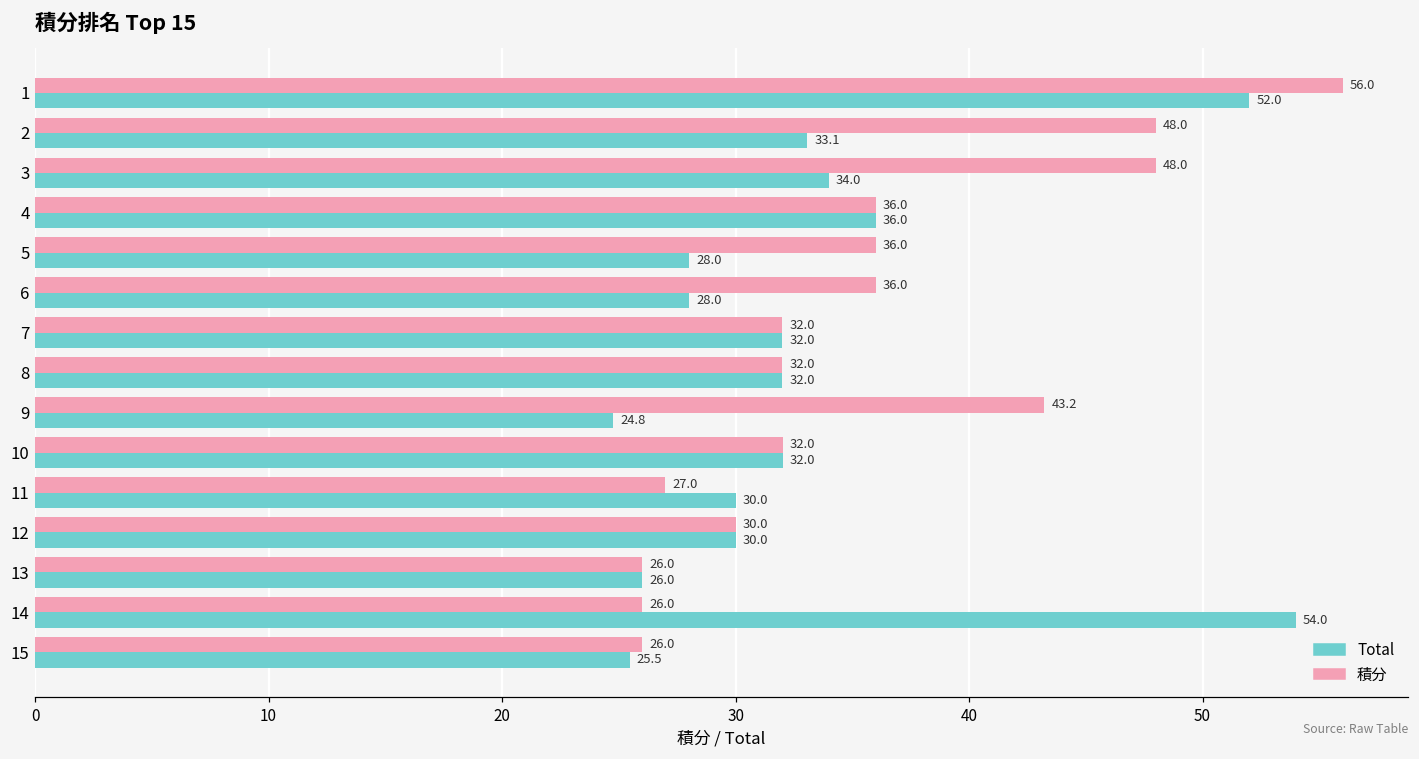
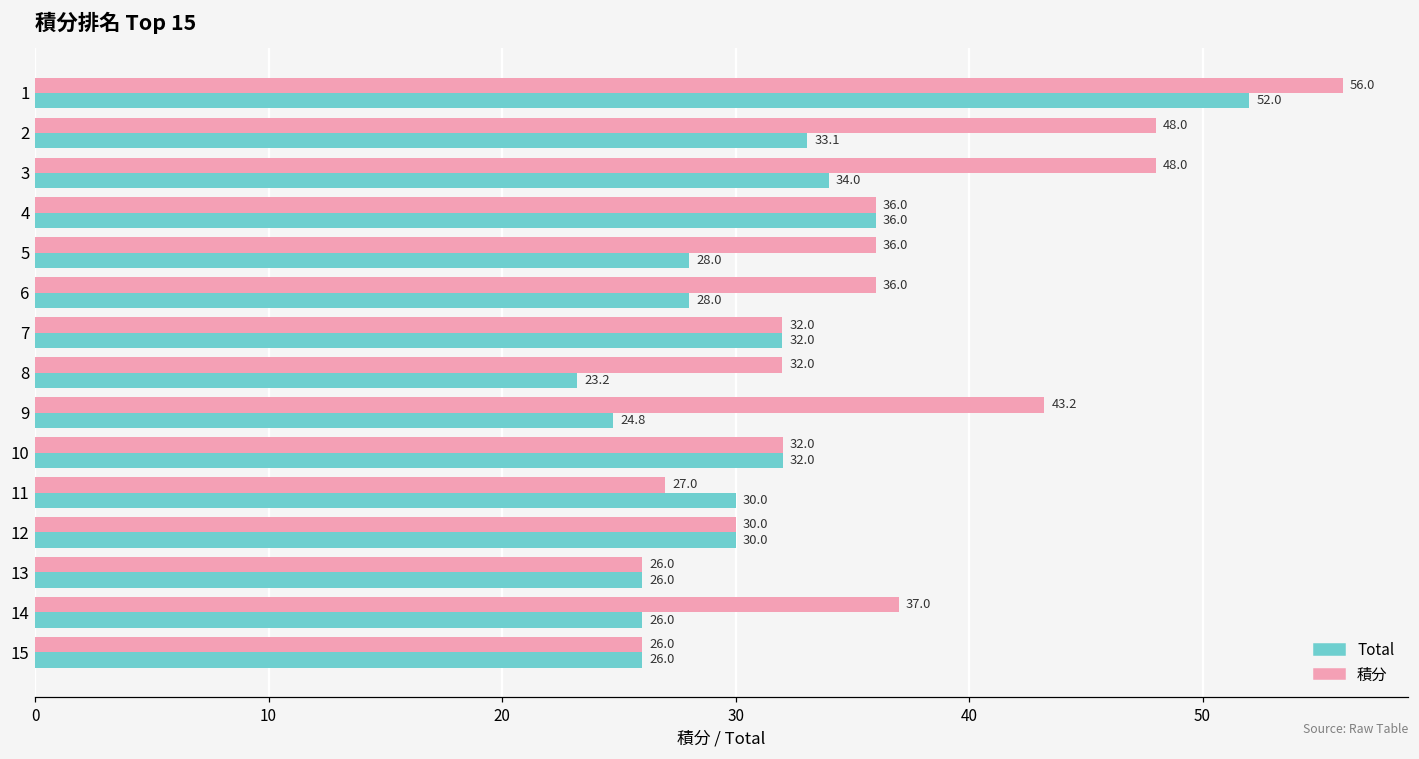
  {
    "Total": {
      "1": 52.0,
      "2": 33.1,
      "3": 34.0,
      "4": 36.0,
      "5": 28.0,
      "6": 28.0,
      "7": 32.0,
-     "8": 32.0,
+     "8": 23.2,
      "9": 24.8,
      "10": 32.0,
      "11": 30.0,
      "12": 30.0,
      "13": 26.0,
-     "14": 54.0,
-     "15": 25.5
+     "14": 26.0,
+     "15": 26.0
    },
    "積分": {
      "1": 56.0,
      "2": 48.0,
      "3": 48.0,
      "4": 36.0,
      "5": 36.0,
      "6": 36.0,
      "7": 32.0,
      "8": 32.0,
      "9": 43.2,
      "10": 32.0,
      "11": 27.0,
      "12": 30.0,
      "13": 26.0,
-     "14": 26.0,
+     "14": 37.0,
      "15": 26.0
    }
  }
